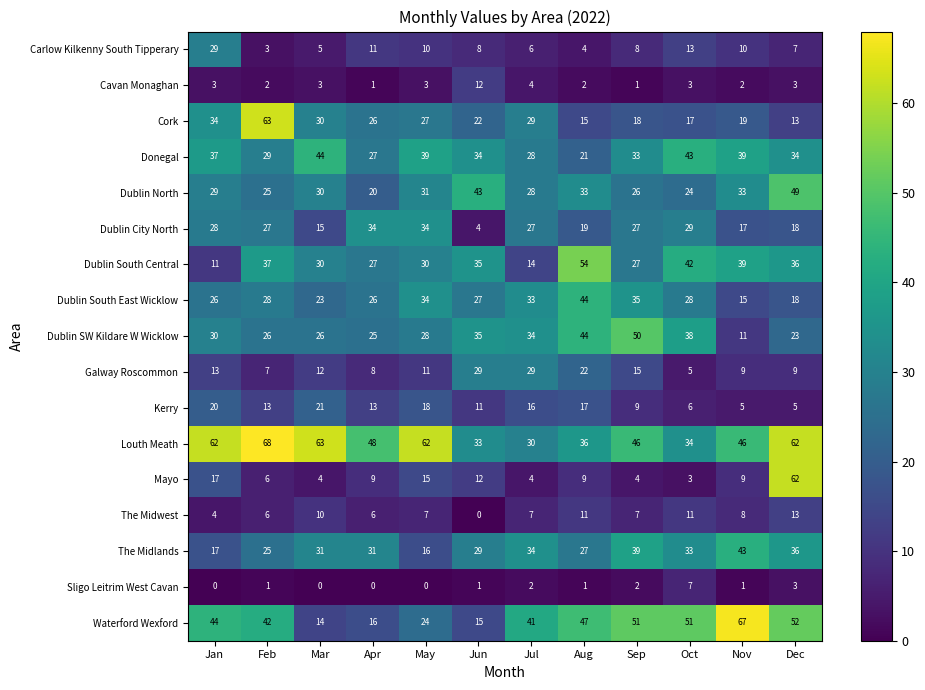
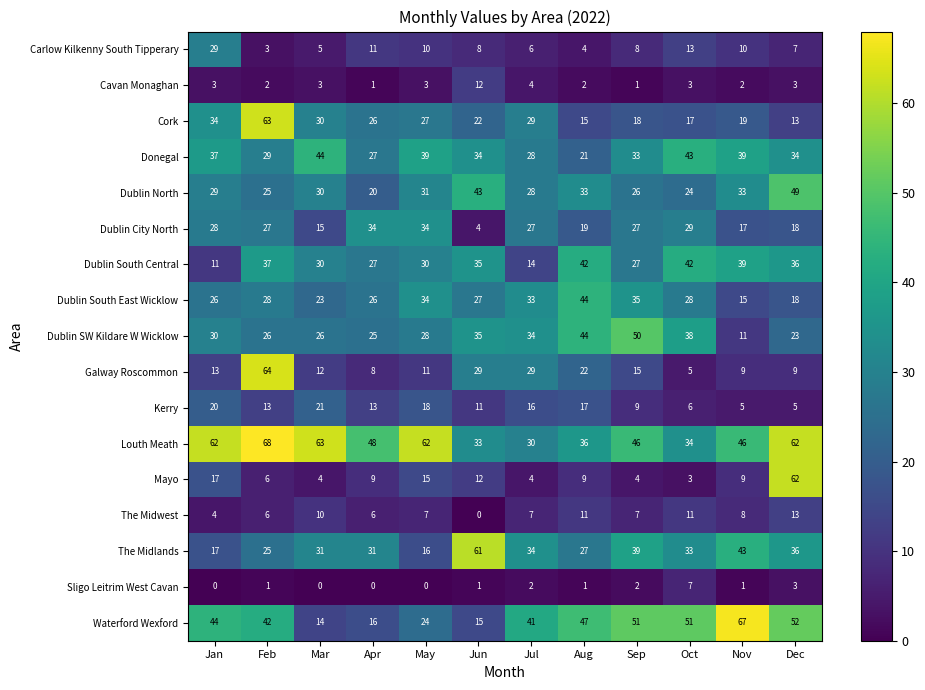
  {
    "Dublin South Central": {
      "Jan": 11,
      "Feb": 37,
      "Mar": 30,
      "Apr": 27,
      "May": 30,
      "Jun": 35,
      "Jul": 14,
-     "Aug": 54,
+     "Aug": 42,
      "Sep": 27,
      "Oct": 42,
      "Nov": 39,
      "Dec": 36
    },
    "Galway Roscommon": {
      "Jan": 13,
-     "Feb": 7,
+     "Feb": 64,
      "Mar": 12,
      "Apr": 8,
      "May": 11,
      "Jun": 29,
      "Jul": 29,
      "Aug": 22,
      "Sep": 15,
      "Oct": 5,
      "Nov": 9,
      "Dec": 9
    },
    "The Midlands": {
      "Jan": 17,
      "Feb": 25,
      "Mar": 31,
      "Apr": 31,
      "May": 16,
-     "Jun": 29,
+     "Jun": 61,
      "Jul": 34,
      "Aug": 27,
      "Sep": 39,
      "Oct": 33,
      "Nov": 43,
      "Dec": 36
    }
  }
